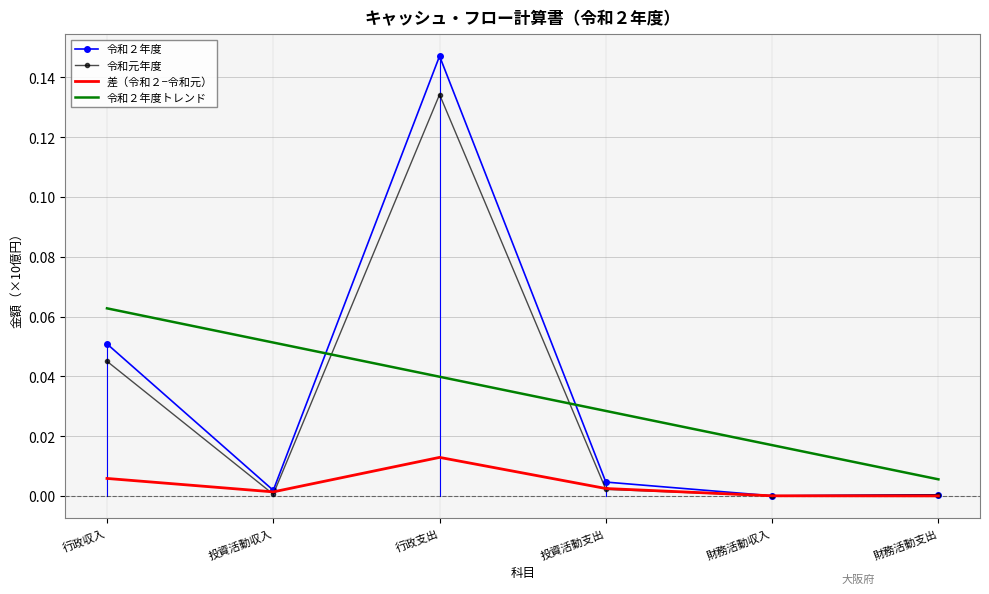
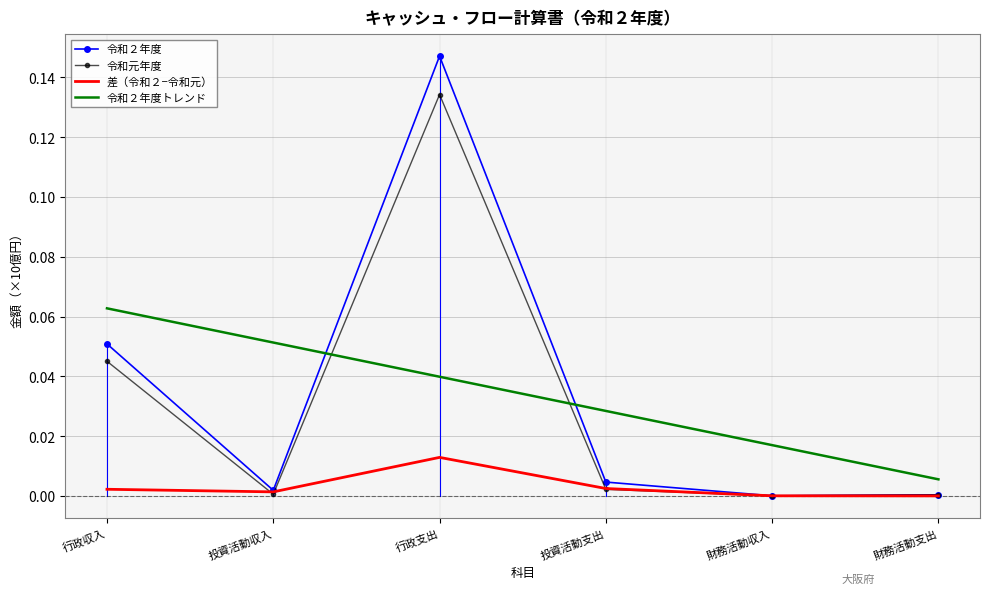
  {
    "差（令和２−令和元）": {
-     "行政収入": 0.006,
+     "行政収入": 0.002,
      "行政支出": 0.013
    },
    "令和２年度トレンド": {
      "行政収入": 0.063,
      "投資活動収入": 0.051,
      "行政支出": 0.040,
      "投資活動支出": 0.028,
      "財務活動収入": 0.017,
      "財務活動支出": 0.006
    }
  }
